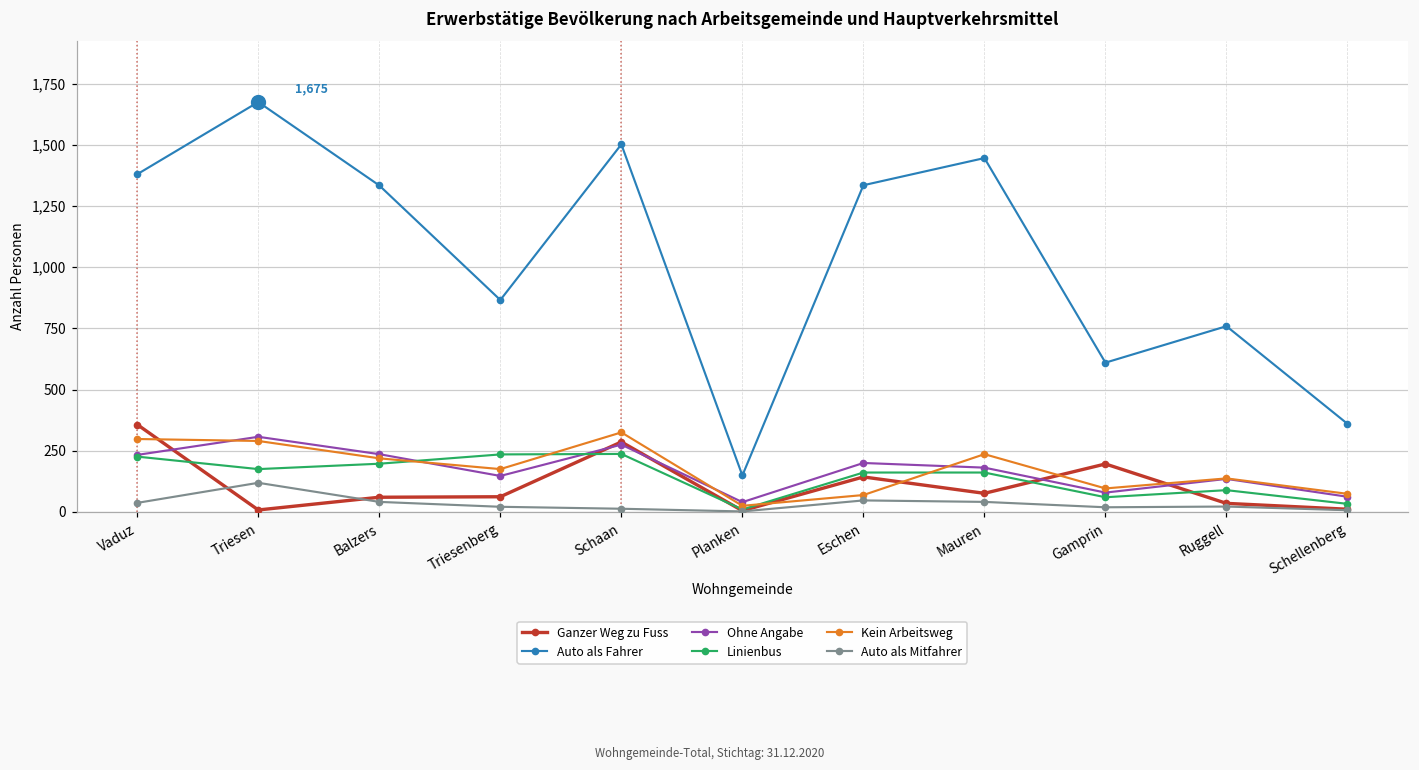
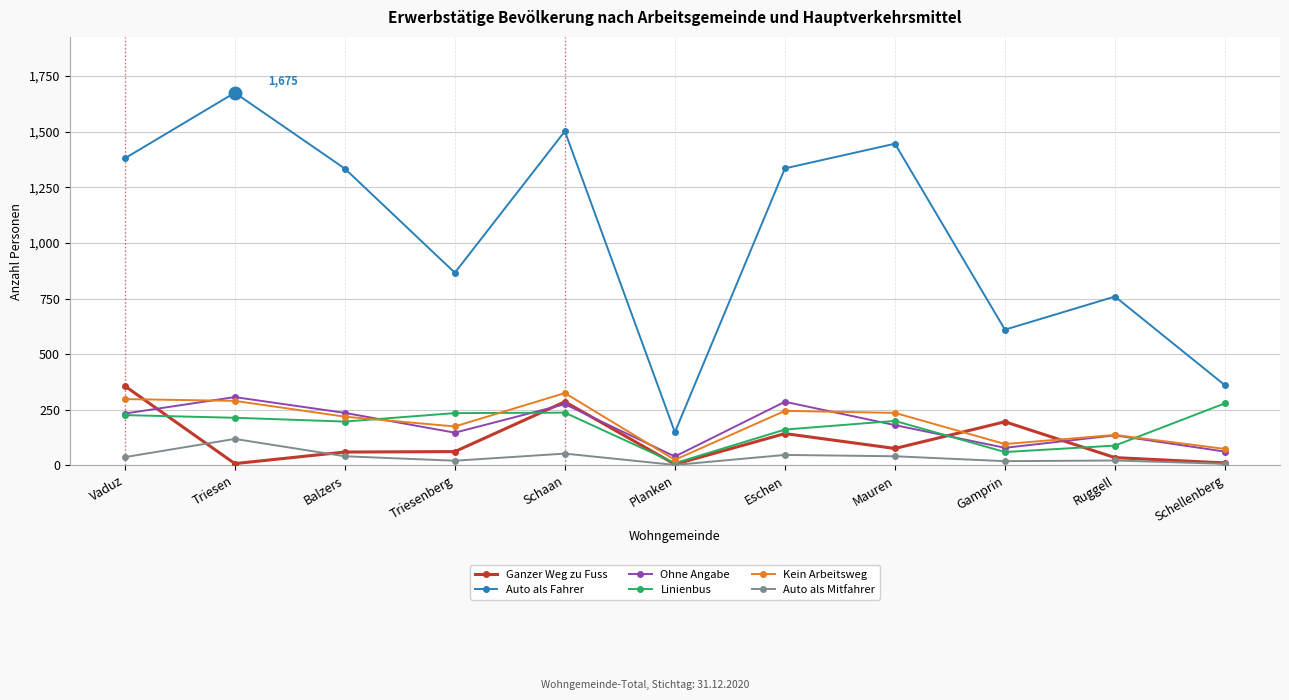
  {
    "Ganzer Weg zu Fuss": {
      "Vaduz": 360,
      "Triesen": 10,
      "Balzers": 60,
      "Triesenberg": 60,
      "Eschen": 140,
      "Mauren": 80,
      "Gamprin": 200,
      "Ruggell": 40
    },
    "Ohne Angabe": {
      "Triesen": 310,
      "Balzers": 240,
      "Triesenberg": 150,
      "Planken": 40,
-     "Eschen": 200,
+     "Eschen": 290,
      "Mauren": 180,
      "Gamprin": 80,
      "Schellenberg": 60
    },
    "Linienbus": {
-     "Triesen": 180,
+     "Triesen": 210,
      "Balzers": 200,
      "Triesenberg": 240,
      "Schaan": 240,
      "Eschen": 160,
-     "Mauren": 160,
+     "Mauren": 200,
      "Gamprin": 60,
      "Ruggell": 90,
-     "Schellenberg": 30
+     "Schellenberg": 280
    },
    "Kein Arbeitsweg": {
      "Vaduz": 300,
      "Triesen": 290,
      "Balzers": 220,
      "Triesenberg": 180,
      "Schaan": 330,
      "Planken": 30,
-     "Eschen": 70,
+     "Eschen": 250,
      "Mauren": 240,
      "Gamprin": 100,
      "Schellenberg": 70
    },
    "Auto als Mitfahrer": {
      "Vaduz": 40,
      "Triesen": 120,
      "Balzers": 40,
      "Triesenberg": 20,
-     "Schaan": 10,
+     "Schaan": 50,
      "Eschen": 50,
      "Mauren": 40,
      "Gamprin": 20,
      "Ruggell": 20
    }
  }
